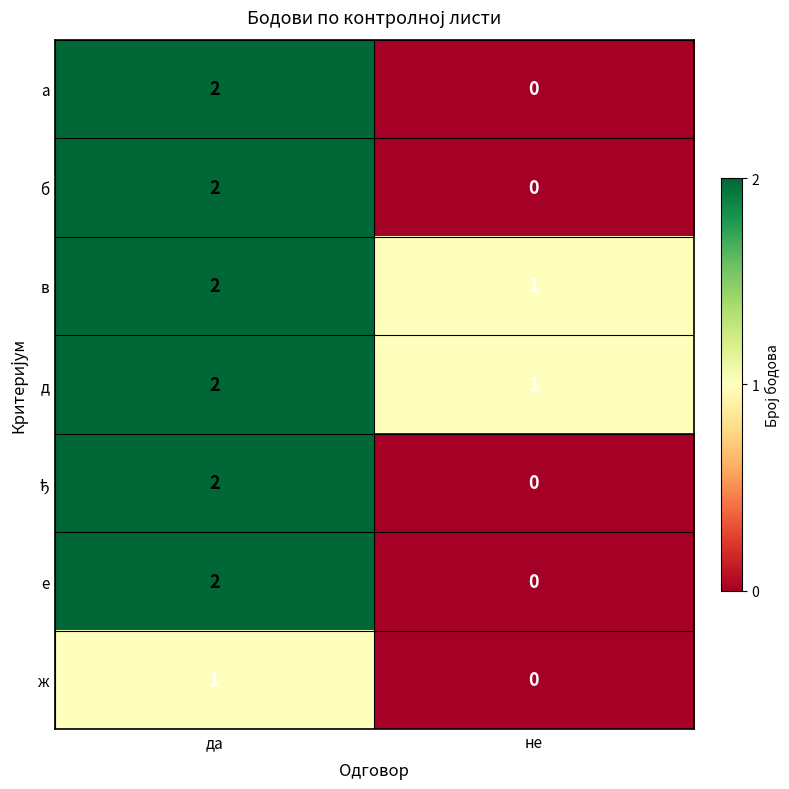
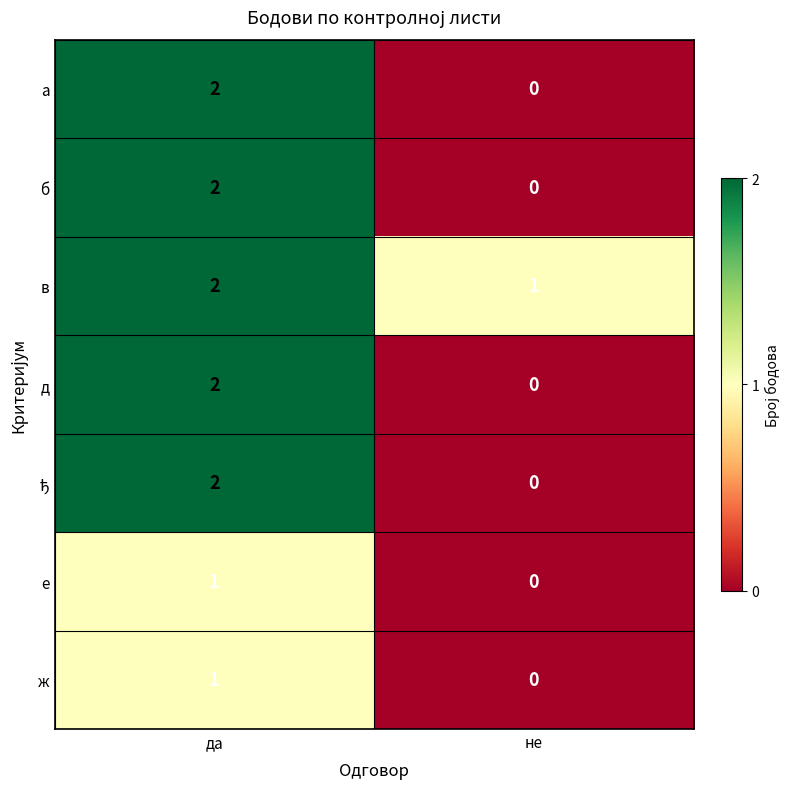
  {
    "а": {
      "да": 2,
      "не": 0
    },
    "б": {
      "да": 2,
      "не": 0
    },
    "в": {
      "да": 2,
      "не": 1
    },
    "д": {
      "да": 2,
-     "не": 1
+     "не": 0
    },
    "ђ": {
      "да": 2,
      "не": 0
    },
    "е": {
-     "да": 2,
+     "да": 1,
      "не": 0
    },
    "ж": {
      "да": 1,
      "не": 0
    }
  }
